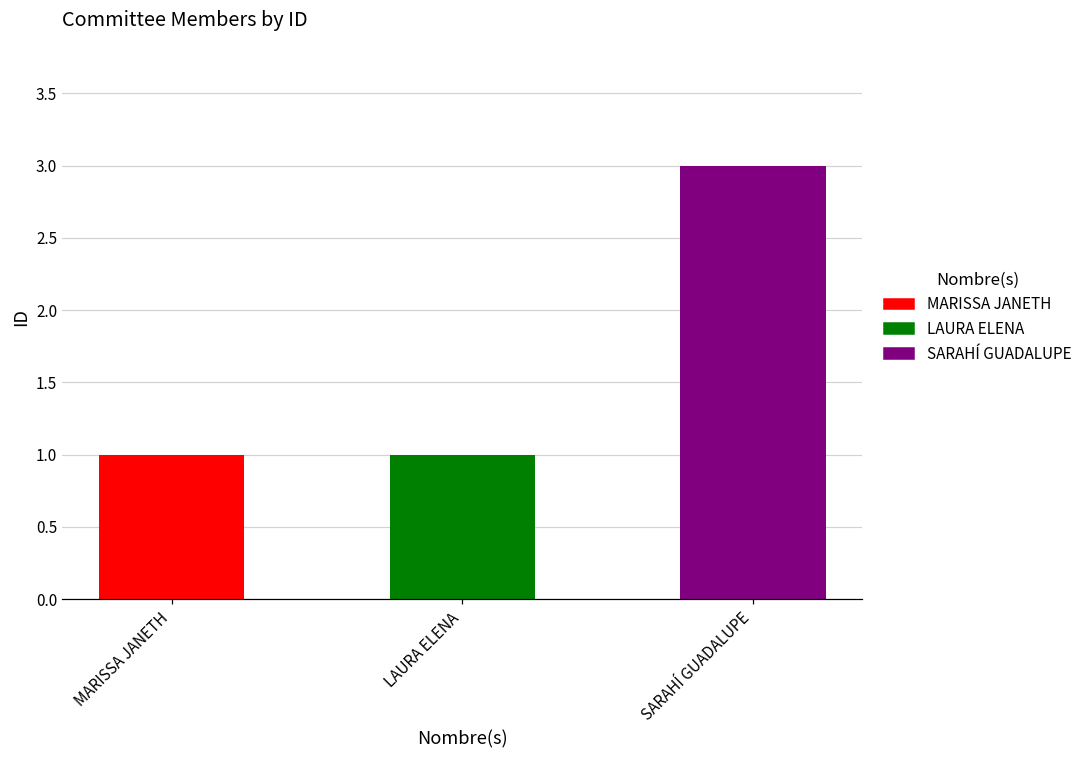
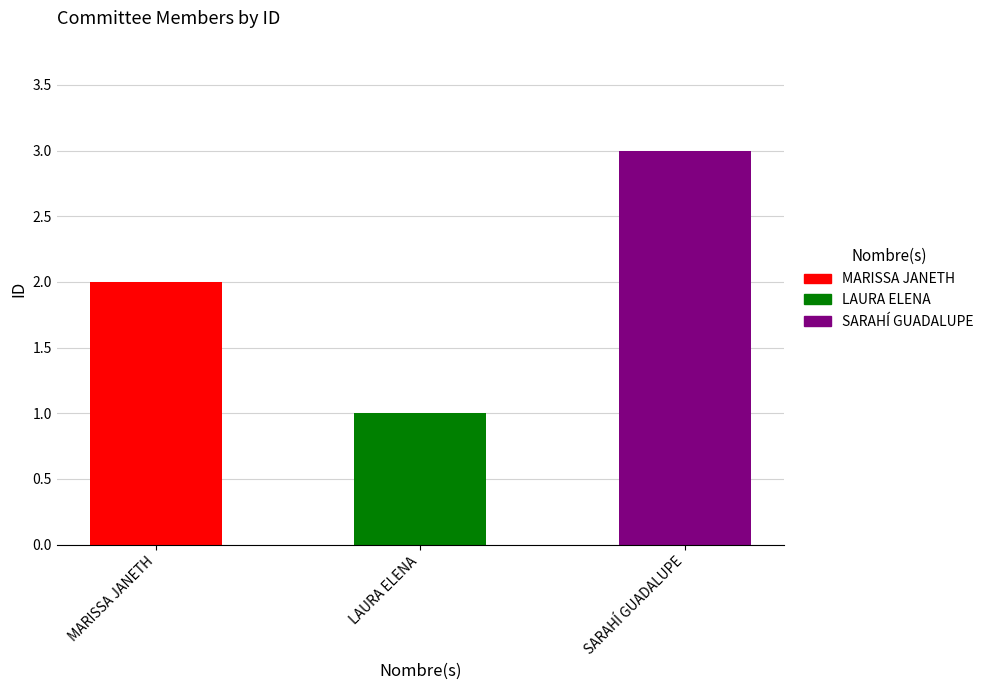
  {
-   "MARISSA JANETH": 1,
+   "MARISSA JANETH": 2,
    "LAURA ELENA": 1,
    "SARAHÍ GUADALUPE": 3
  }
